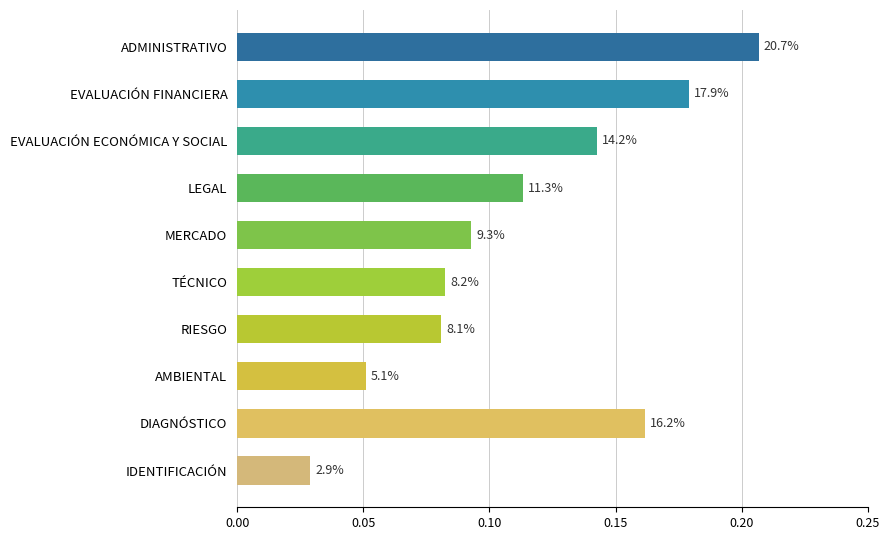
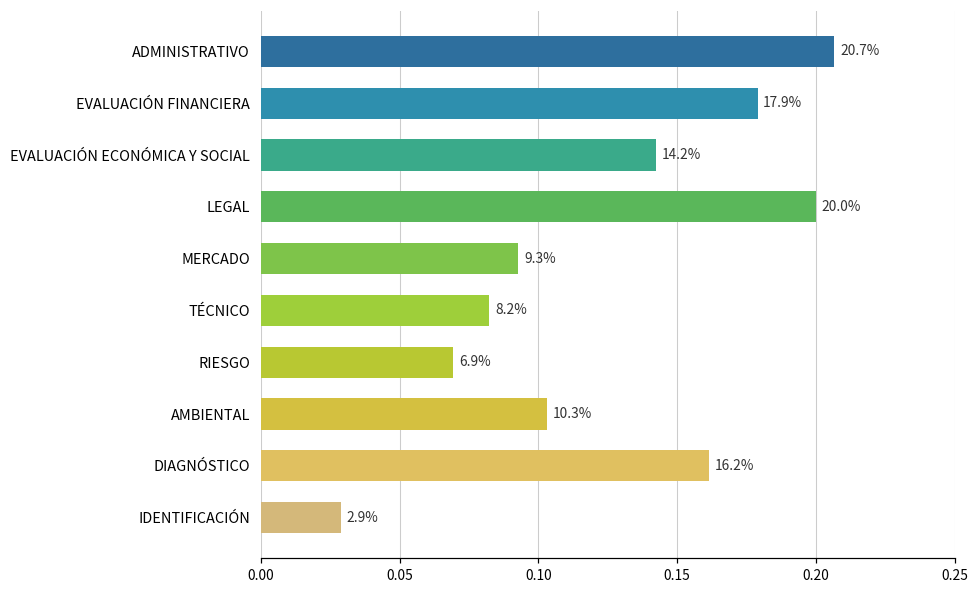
  {
    "ADMINISTRATIVO": "20.7%",
    "EVALUACIÓN FINANCIERA": "17.9%",
    "EVALUACIÓN ECONÓMICA Y SOCIAL": "14.2%",
-   "LEGAL": "11.3%",
+   "LEGAL": "20.0%",
    "MERCADO": "9.3%",
    "TÉCNICO": "8.2%",
-   "RIESGO": "8.1%",
-   "AMBIENTAL": "5.1%",
+   "RIESGO": "6.9%",
+   "AMBIENTAL": "10.3%",
    "DIAGNÓSTICO": "16.2%",
    "IDENTIFICACIÓN": "2.9%"
  }
